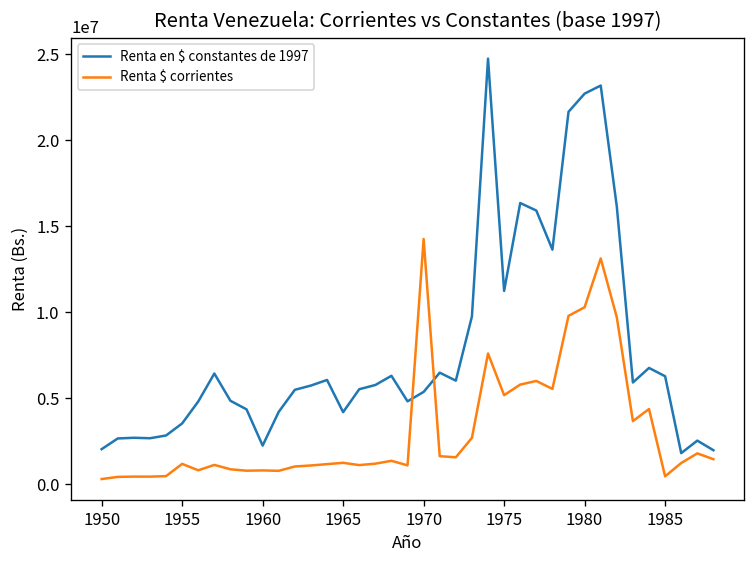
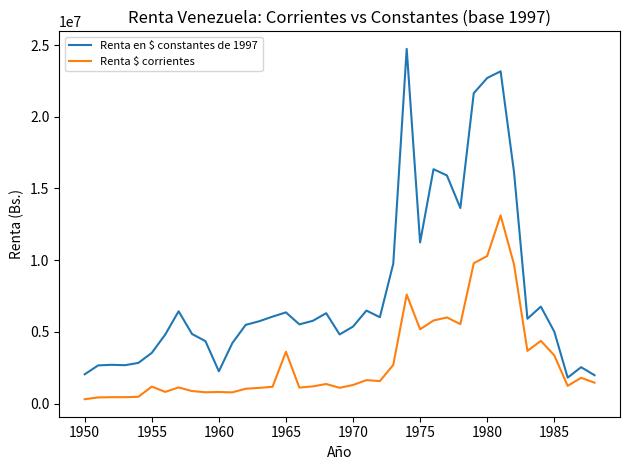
  {
    "Renta en $ constantes de 1997": {
      "1950": 2000000,
      "1955": 3500000,
      "1960": 2300000,
-     "1965": 4200000,
+     "1965": 6400000,
      "1970": 5400000,
      "1975": 11200000,
      "1980": 22700000,
-     "1985": 6300000
+     "1985": 5000000
    },
    "Renta $ corrientes": {
      "1950": 300000,
      "1955": 1200000,
      "1960": 800000,
-     "1965": 1200000,
-     "1970": 14300000,
+     "1965": 3600000,
+     "1970": 1300000,
      "1975": 5200000,
      "1980": 10300000,
-     "1985": 500000
+     "1985": 3400000
    }
  }
